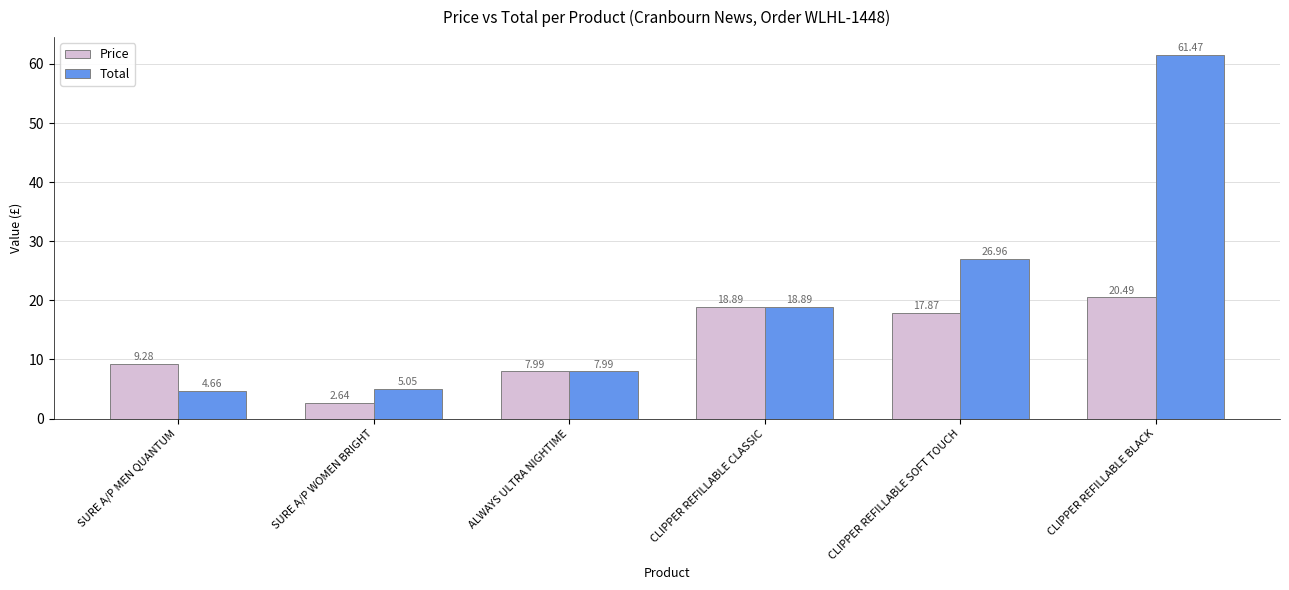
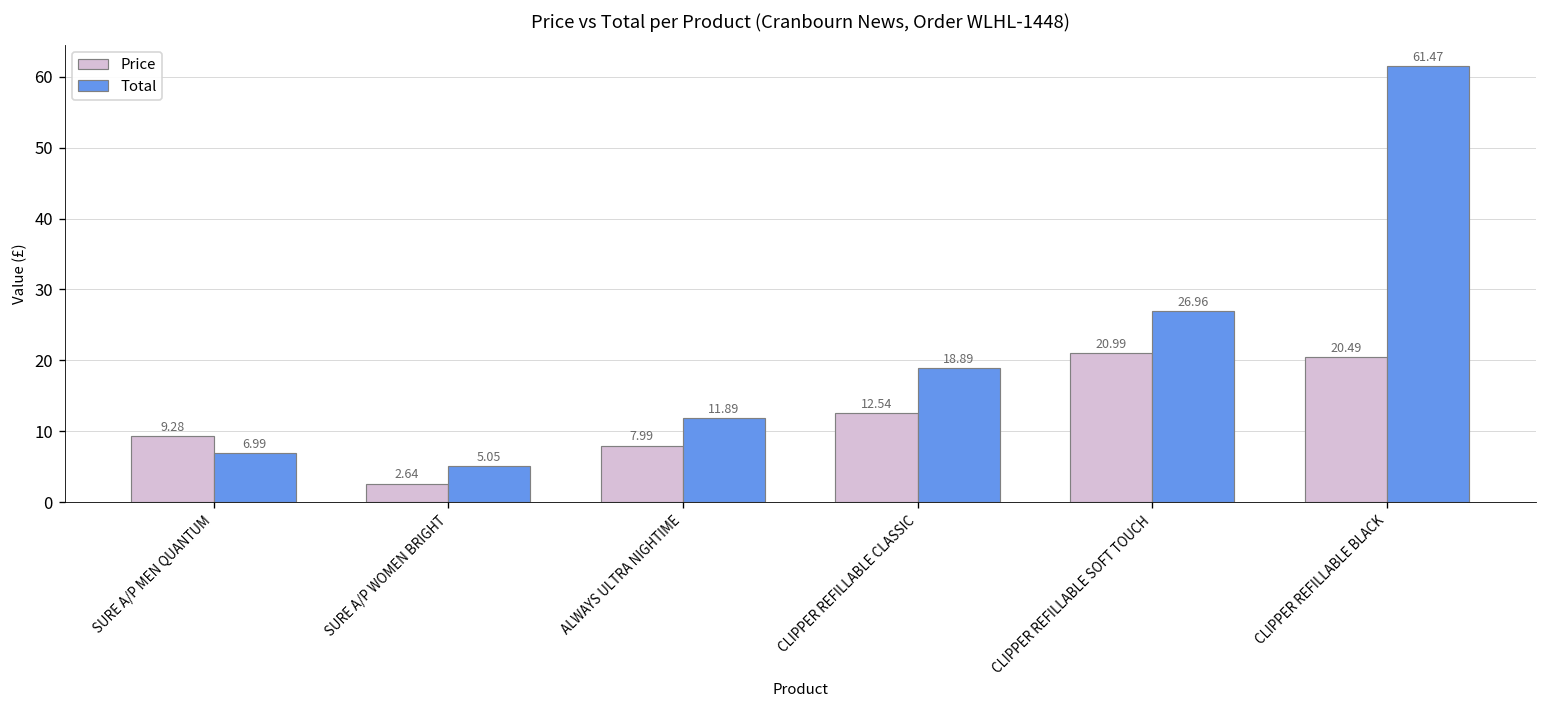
  {
    "Price": {
      "SURE A/P MEN QUANTUM": 9.28,
      "SURE A/P WOMEN BRIGHT": 2.64,
      "ALWAYS ULTRA NIGHTIME": 7.99,
-     "CLIPPER REFILLABLE CLASSIC": 18.89,
-     "CLIPPER REFILLABLE SOFT TOUCH": 17.87,
+     "CLIPPER REFILLABLE CLASSIC": 12.54,
+     "CLIPPER REFILLABLE SOFT TOUCH": 20.99,
      "CLIPPER REFILLABLE BLACK": 20.49
    },
    "Total": {
-     "SURE A/P MEN QUANTUM": 4.66,
+     "SURE A/P MEN QUANTUM": 6.99,
      "SURE A/P WOMEN BRIGHT": 5.05,
-     "ALWAYS ULTRA NIGHTIME": 7.99,
+     "ALWAYS ULTRA NIGHTIME": 11.89,
      "CLIPPER REFILLABLE CLASSIC": 18.89,
      "CLIPPER REFILLABLE SOFT TOUCH": 26.96,
      "CLIPPER REFILLABLE BLACK": 61.47
    }
  }
